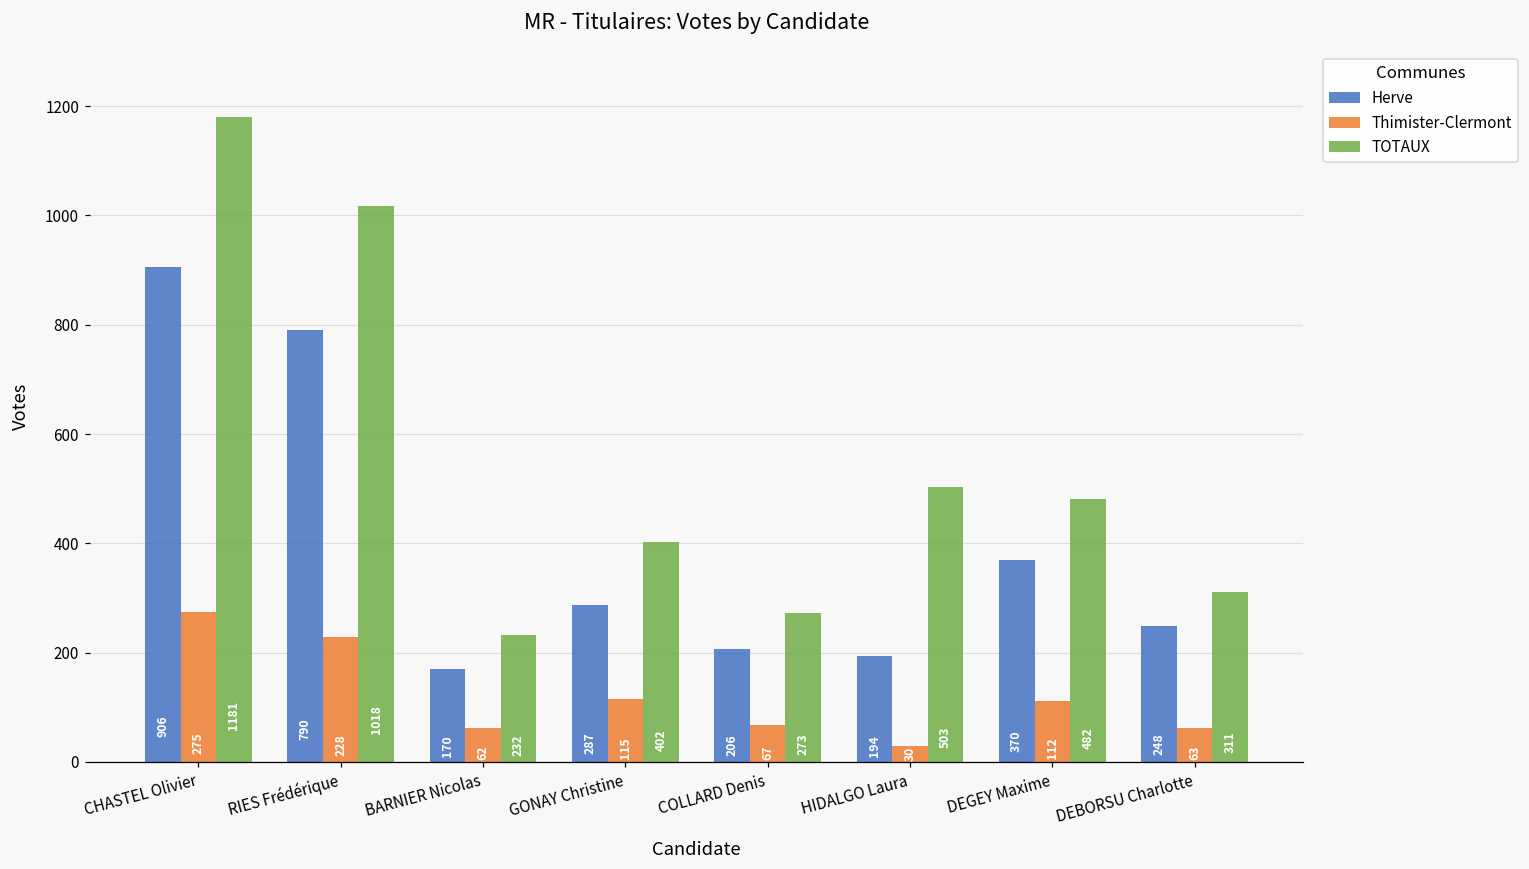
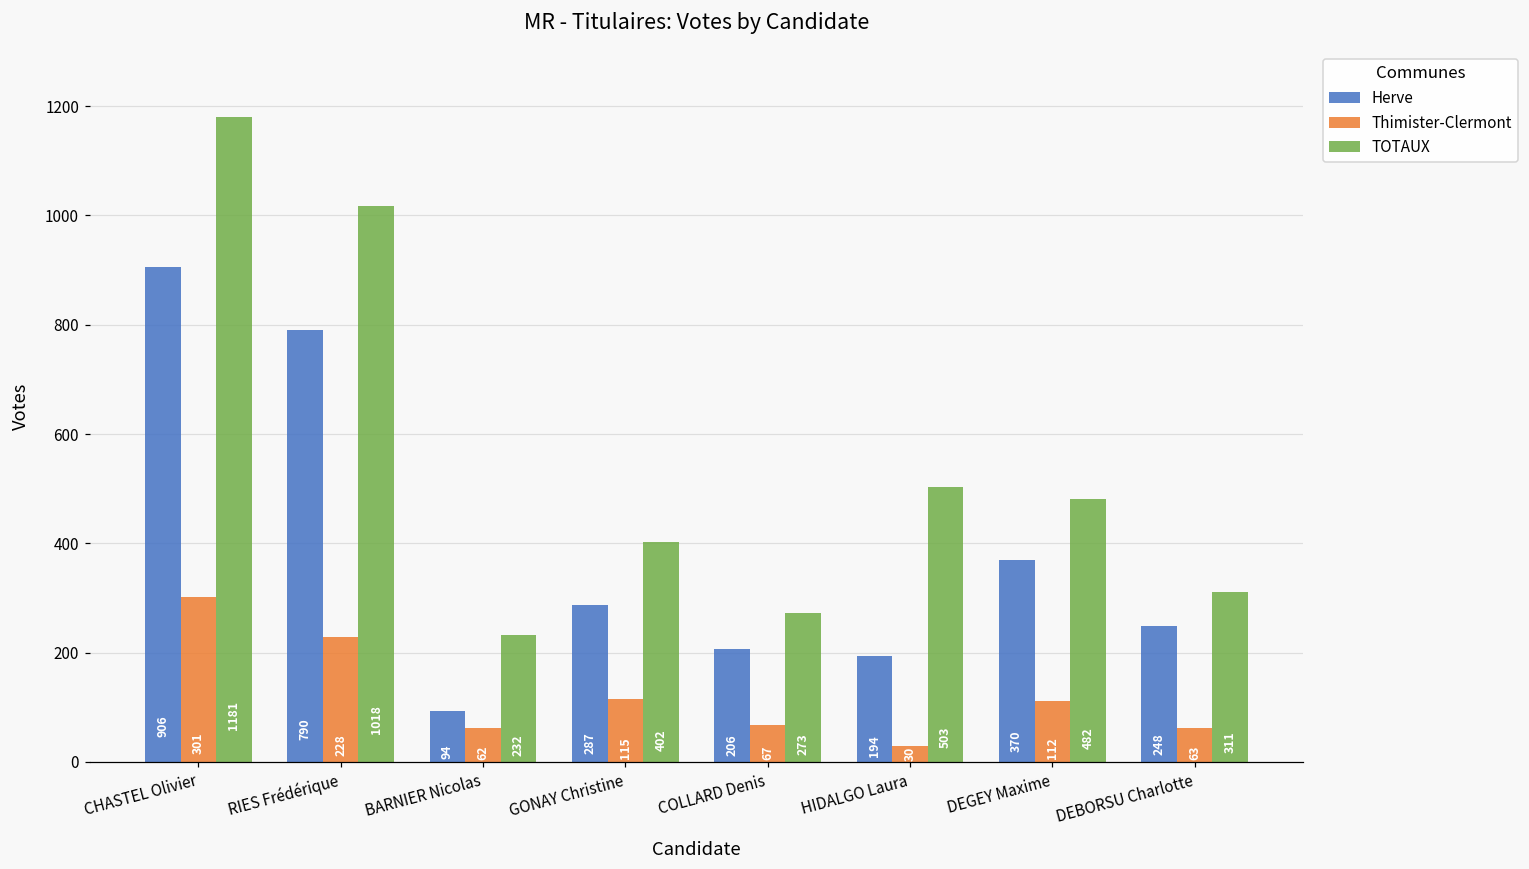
  {
    "Herve": {
      "CHASTEL Olivier": 906,
      "RIES Frédérique": 790,
-     "BARNIER Nicolas": 170,
+     "BARNIER Nicolas": 94,
      "GONAY Christine": 287,
      "COLLARD Denis": 206,
      "HIDALGO Laura": 194,
      "DEGEY Maxime": 370,
      "DEBORSU Charlotte": 248
    },
    "Thimister-Clermont": {
-     "CHASTEL Olivier": 275,
+     "CHASTEL Olivier": 301,
      "RIES Frédérique": 228,
      "BARNIER Nicolas": 62,
      "GONAY Christine": 115,
      "COLLARD Denis": 67,
      "HIDALGO Laura": 30,
      "DEGEY Maxime": 112,
      "DEBORSU Charlotte": 63
    },
    "TOTAUX": {
      "CHASTEL Olivier": 1181,
      "RIES Frédérique": 1018,
      "BARNIER Nicolas": 232,
      "GONAY Christine": 402,
      "COLLARD Denis": 273,
      "HIDALGO Laura": 503,
      "DEGEY Maxime": 482,
      "DEBORSU Charlotte": 311
    }
  }
